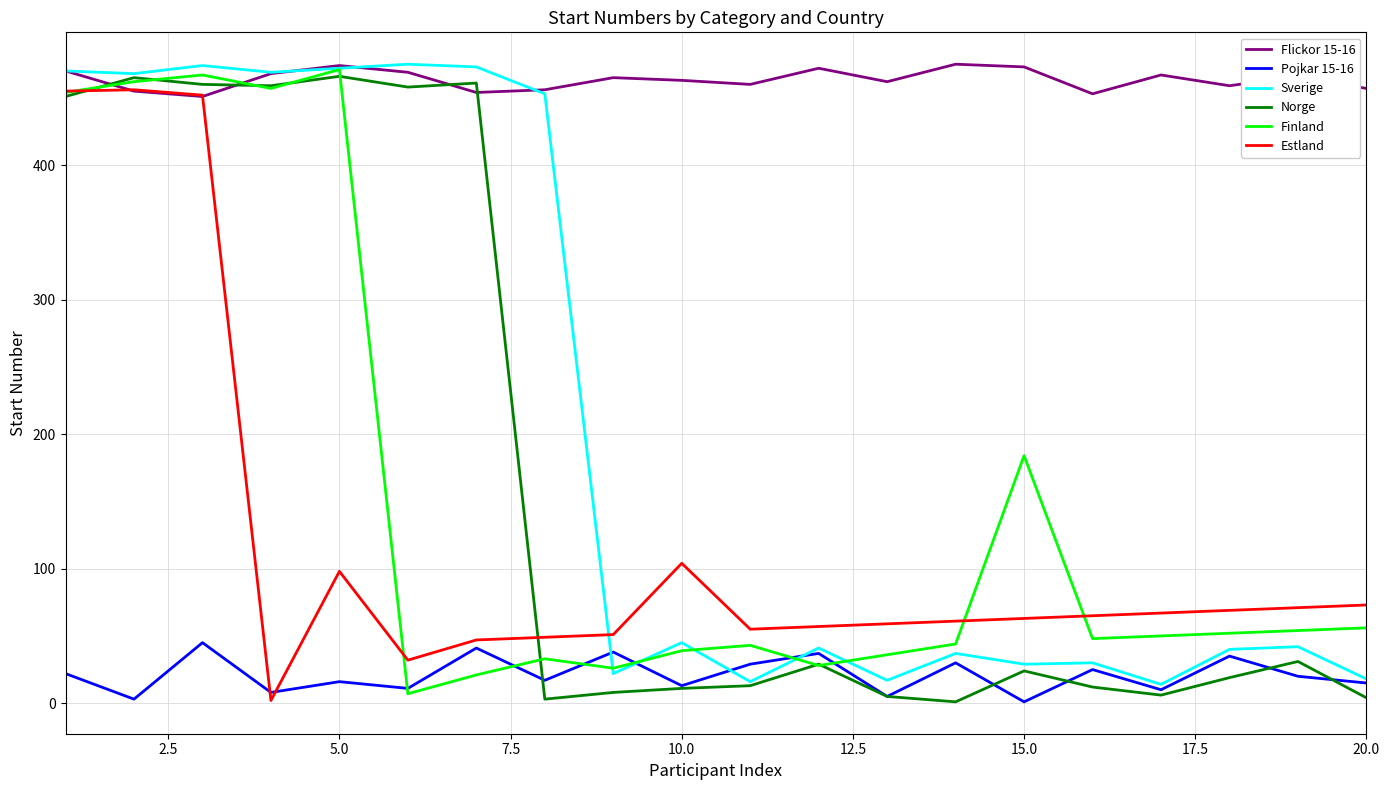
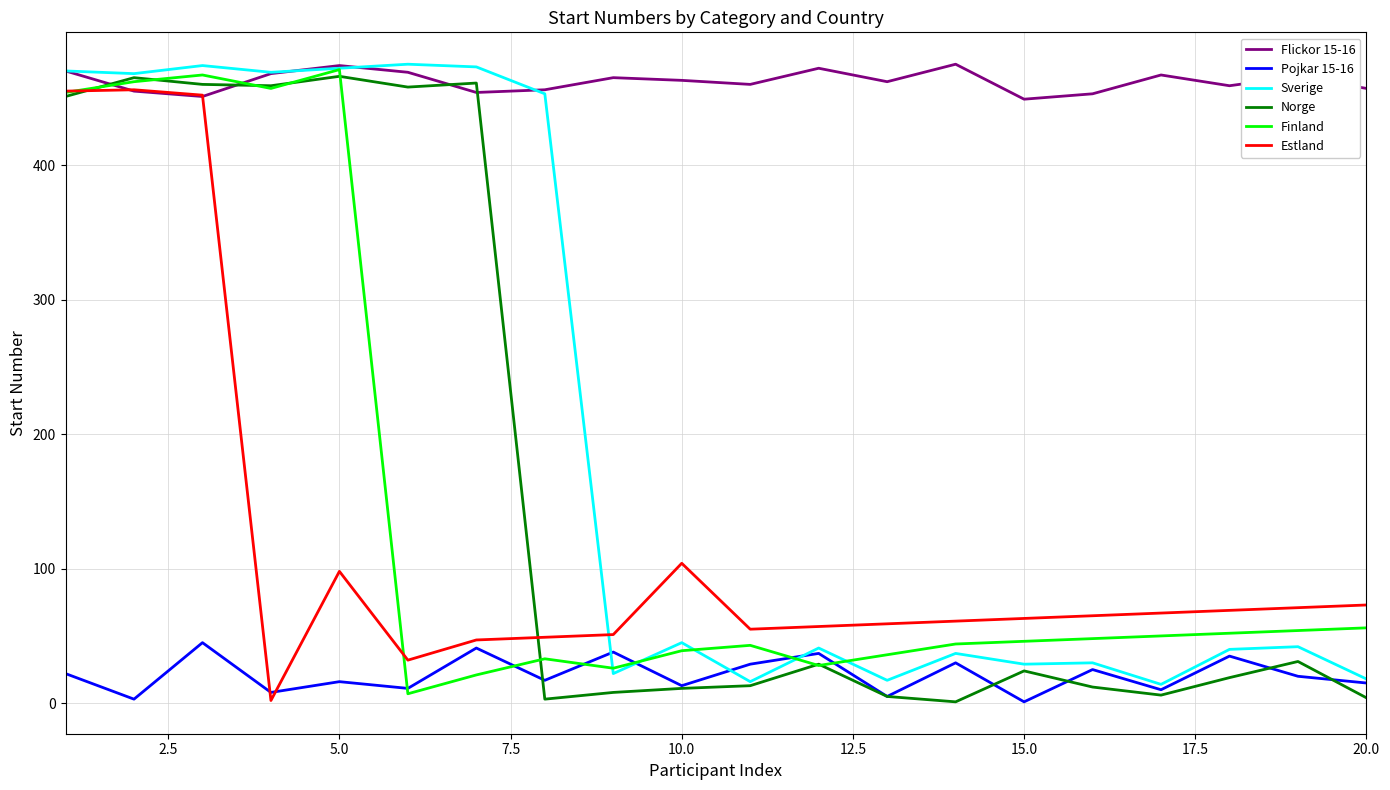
  {
    "Flickor 15-16": {
      "5.0": 474,
      "10.0": 463,
-     "15.0": 473,
+     "15.0": 449,
      "20.0": 457
    },
    "Pojkar 15-16": {
      "5.0": 16,
      "10.0": 13,
      "15.0": 1,
      "20.0": 15
    },
    "Sverige": {
      "10.0": 45,
      "15.0": 29,
      "20.0": 18
    },
    "Norge": {
      "5.0": 466,
      "10.0": 11,
      "15.0": 24,
      "20.0": 4
    },
    "Finland": {
      "10.0": 39,
-     "15.0": 184,
+     "15.0": 46,
      "20.0": 56
    },
    "Estland": {
      "5.0": 98,
      "10.0": 104,
      "15.0": 63,
      "20.0": 73
    }
  }
